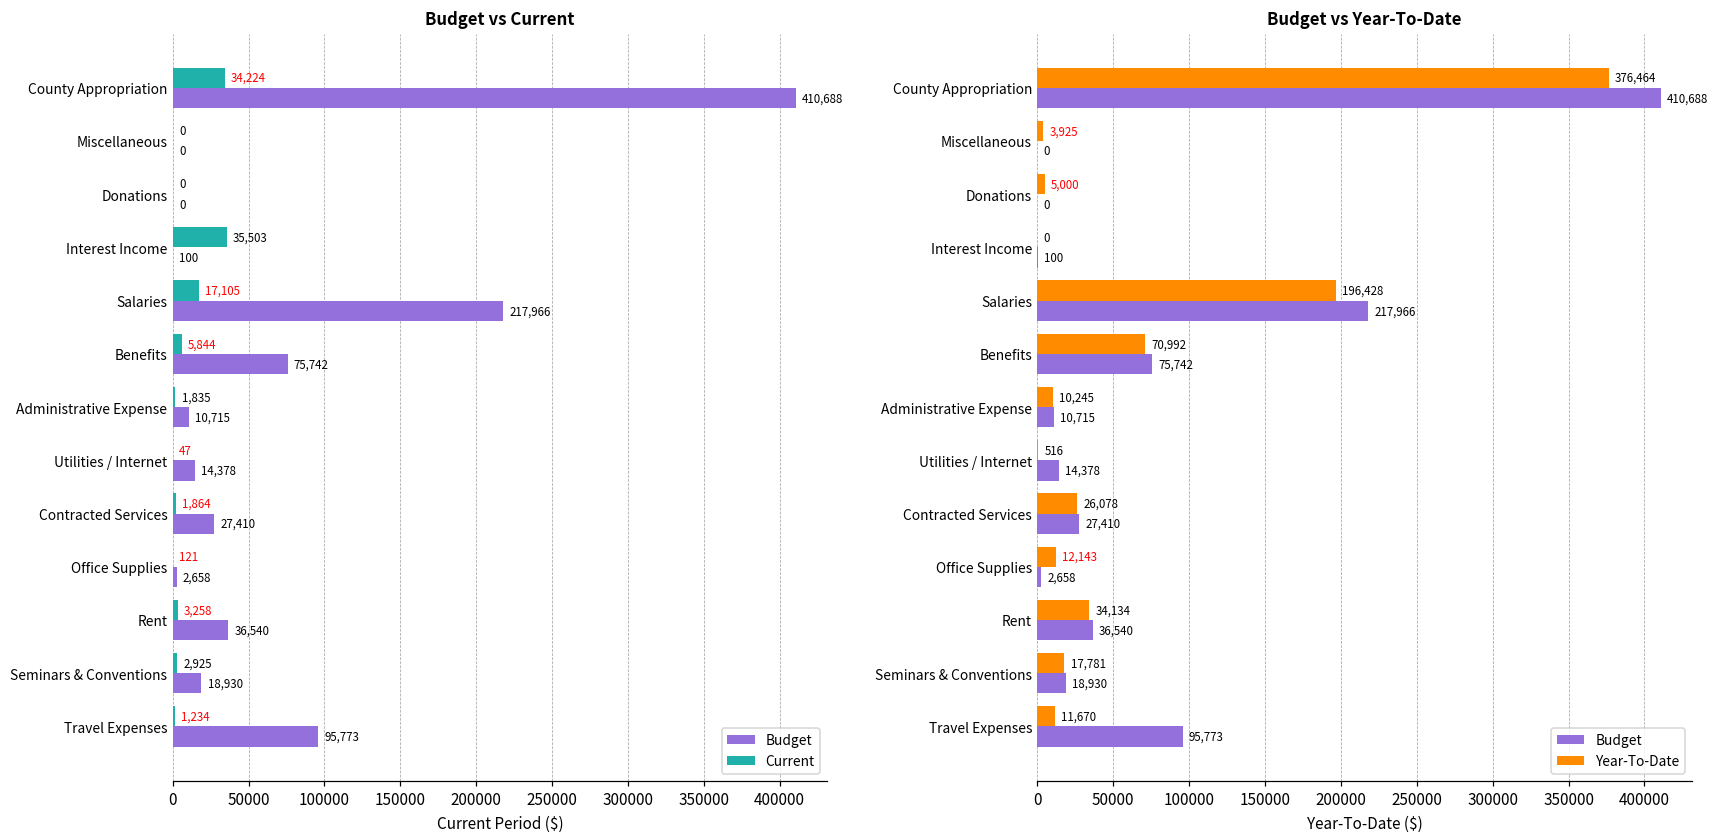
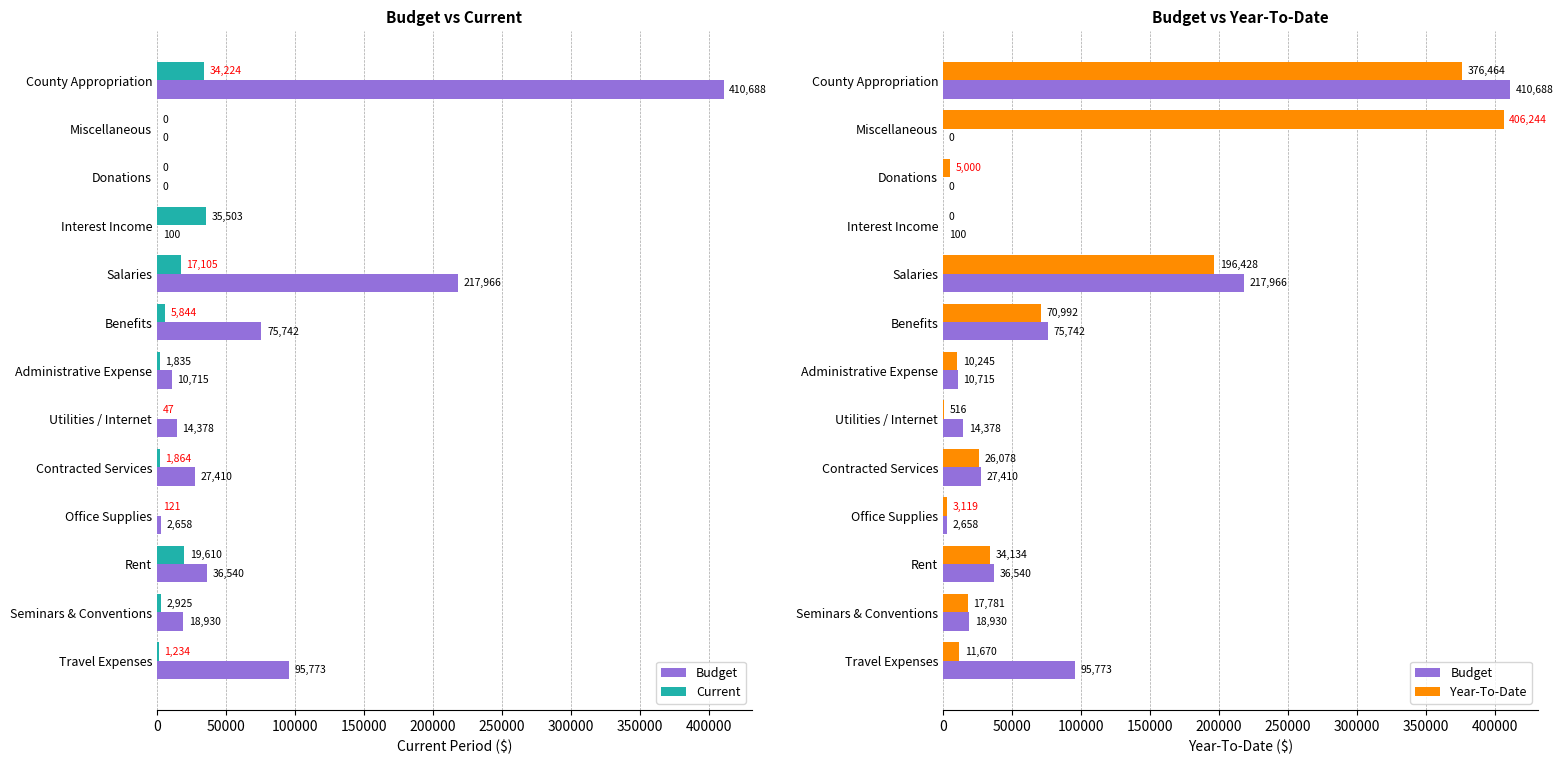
  {
    "Budget vs Current": {
      "Budget": {
        "County Appropriation": "410,688",
        "Miscellaneous": "0",
        "Donations": "0",
        "Interest Income": "100",
        "Salaries": "217,966",
        "Benefits": "75,742",
        "Administrative Expense": "10,715",
        "Utilities / Internet": "14,378",
        "Contracted Services": "27,410",
        "Office Supplies": "2,658",
        "Rent": "36,540",
        "Seminars & Conventions": "18,930",
        "Travel Expenses": "95,773"
      },
      "Current": {
        "County Appropriation": "34,224",
        "Miscellaneous": "0",
        "Donations": "0",
        "Interest Income": "35,503",
        "Salaries": "17,105",
        "Benefits": "5,844",
        "Administrative Expense": "1,835",
        "Utilities / Internet": "47",
        "Contracted Services": "1,864",
        "Office Supplies": "121",
-       "Rent": "3,258",
+       "Rent": "19,610",
        "Seminars & Conventions": "2,925",
        "Travel Expenses": "1,234"
      }
    },
    "Budget vs Year-To-Date": {
      "Budget": {
        "County Appropriation": "410,688",
        "Miscellaneous": "0",
        "Donations": "0",
        "Interest Income": "100",
        "Salaries": "217,966",
        "Benefits": "75,742",
        "Administrative Expense": "10,715",
        "Utilities / Internet": "14,378",
        "Contracted Services": "27,410",
        "Office Supplies": "2,658",
        "Rent": "36,540",
        "Seminars & Conventions": "18,930",
        "Travel Expenses": "95,773"
      },
      "Year-To-Date": {
        "County Appropriation": "376,464",
-       "Miscellaneous": "3,925",
+       "Miscellaneous": "406,244",
        "Donations": "5,000",
        "Interest Income": "0",
        "Salaries": "196,428",
        "Benefits": "70,992",
        "Administrative Expense": "10,245",
        "Utilities / Internet": "516",
        "Contracted Services": "26,078",
-       "Office Supplies": "12,143",
+       "Office Supplies": "3,119",
        "Rent": "34,134",
        "Seminars & Conventions": "17,781",
        "Travel Expenses": "11,670"
      }
    }
  }
